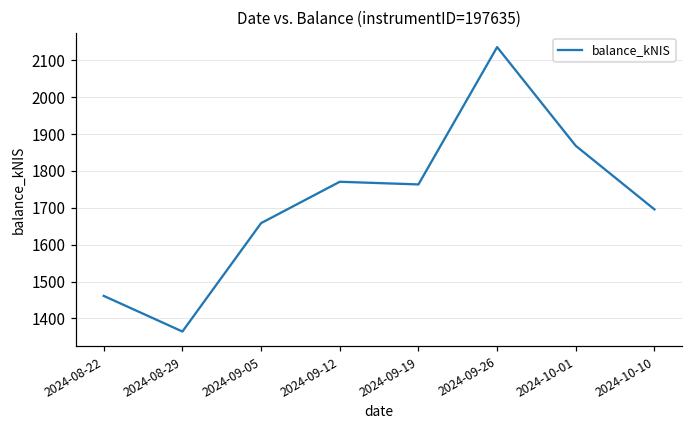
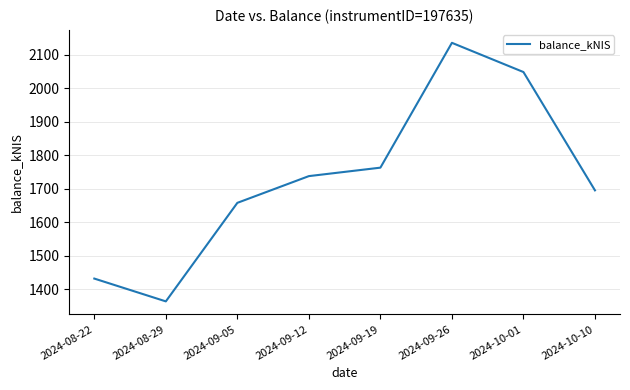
  {
-   "2024-08-22": 1460,
+   "2024-08-22": 1430,
    "2024-08-29": 1360,
    "2024-09-05": 1660,
-   "2024-09-12": 1770,
+   "2024-09-12": 1740,
    "2024-09-19": 1760,
    "2024-09-26": 2140,
-   "2024-10-01": 1870,
+   "2024-10-01": 2050,
    "2024-10-10": 1700
  }
